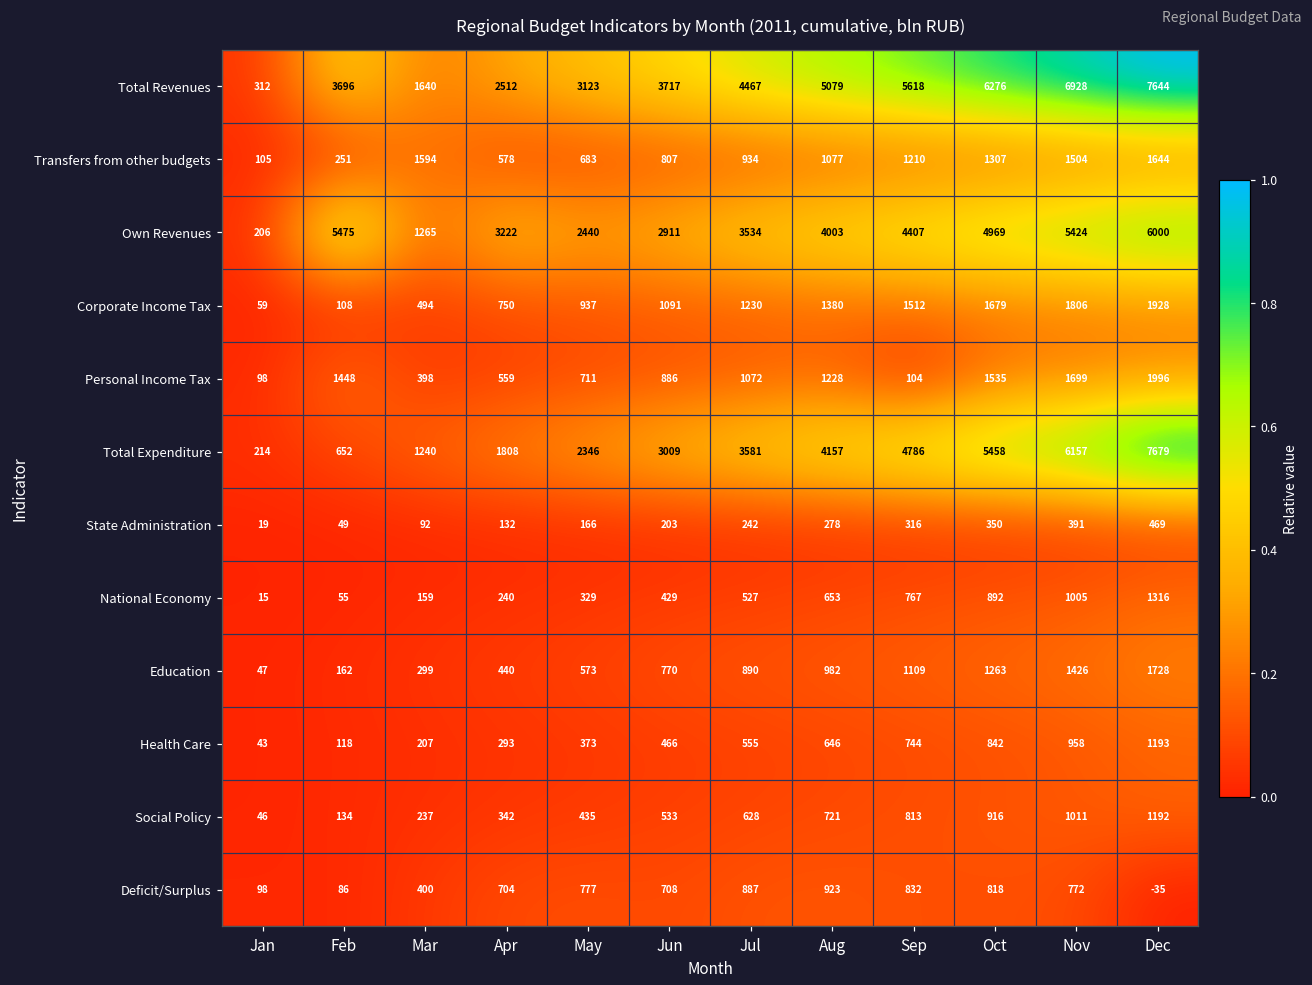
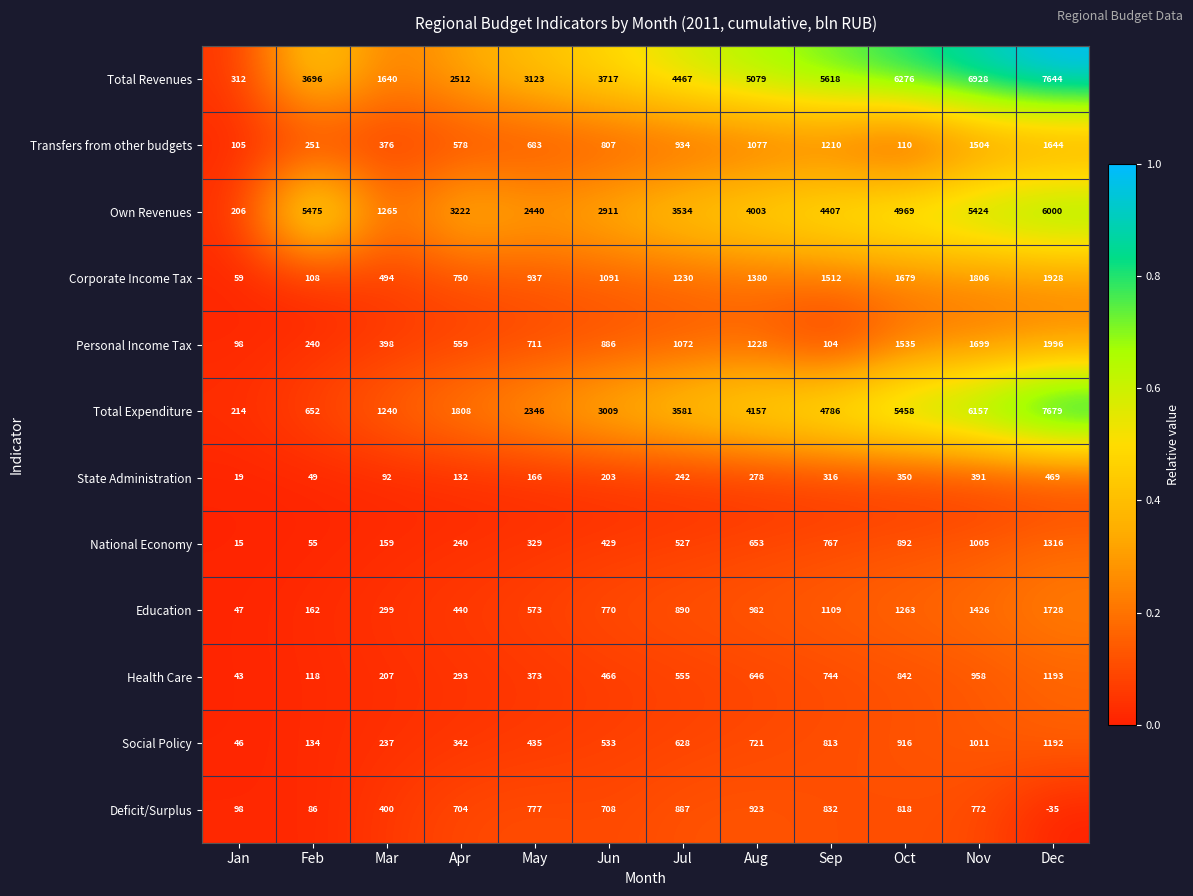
  {
    "Total Revenues": {
      "Jan": 312,
      "Feb": 3696,
      "Mar": 1640,
      "Apr": 2512,
      "May": 3123,
      "Jun": 3717,
      "Jul": 4467,
      "Aug": 5079,
      "Sep": 5618,
      "Oct": 6276,
      "Nov": 6928,
      "Dec": 7644
    },
    "Transfers from other budgets": {
      "Jan": 105,
      "Feb": 251,
-     "Mar": 1594,
+     "Mar": 376,
      "Apr": 578,
      "May": 683,
      "Jun": 807,
      "Jul": 934,
      "Aug": 1077,
      "Sep": 1210,
-     "Oct": 1307,
+     "Oct": 110,
      "Nov": 1504,
      "Dec": 1644
    },
    "Own Revenues": {
      "Jan": 206,
      "Feb": 5475,
      "Mar": 1265,
      "Apr": 3222,
      "May": 2440,
      "Jun": 2911,
      "Jul": 3534,
      "Aug": 4003,
      "Sep": 4407,
      "Oct": 4969,
      "Nov": 5424,
      "Dec": 6000
    },
    "Corporate Income Tax": {
      "Jan": 59,
      "Feb": 108,
      "Mar": 494,
      "Apr": 750,
      "May": 937,
      "Jun": 1091,
      "Jul": 1230,
      "Aug": 1380,
      "Sep": 1512,
      "Oct": 1679,
      "Nov": 1806,
      "Dec": 1928
    },
    "Personal Income Tax": {
      "Jan": 98,
-     "Feb": 1448,
+     "Feb": 240,
      "Mar": 398,
      "Apr": 559,
      "May": 711,
      "Jun": 886,
      "Jul": 1072,
      "Aug": 1228,
      "Sep": 104,
      "Oct": 1535,
      "Nov": 1699,
      "Dec": 1996
    },
    "Total Expenditure": {
      "Jan": 214,
      "Feb": 652,
      "Mar": 1240,
      "Apr": 1808,
      "May": 2346,
      "Jun": 3009,
      "Jul": 3581,
      "Aug": 4157,
      "Sep": 4786,
      "Oct": 5458,
      "Nov": 6157,
      "Dec": 7679
    },
    "State Administration": {
      "Jan": 19,
      "Feb": 49,
      "Mar": 92,
      "Apr": 132,
      "May": 166,
      "Jun": 203,
      "Jul": 242,
      "Aug": 278,
      "Sep": 316,
      "Oct": 350,
      "Nov": 391,
      "Dec": 469
    },
    "National Economy": {
      "Jan": 15,
      "Feb": 55,
      "Mar": 159,
      "Apr": 240,
      "May": 329,
      "Jun": 429,
      "Jul": 527,
      "Aug": 653,
      "Sep": 767,
      "Oct": 892,
      "Nov": 1005,
      "Dec": 1316
    },
    "Education": {
      "Jan": 47,
      "Feb": 162,
      "Mar": 299,
      "Apr": 440,
      "May": 573,
      "Jun": 770,
      "Jul": 890,
      "Aug": 982,
      "Sep": 1109,
      "Oct": 1263,
      "Nov": 1426,
      "Dec": 1728
    },
    "Health Care": {
      "Jan": 43,
      "Feb": 118,
      "Mar": 207,
      "Apr": 293,
      "May": 373,
      "Jun": 466,
      "Jul": 555,
      "Aug": 646,
      "Sep": 744,
      "Oct": 842,
      "Nov": 958,
      "Dec": 1193
    },
    "Social Policy": {
      "Jan": 46,
      "Feb": 134,
      "Mar": 237,
      "Apr": 342,
      "May": 435,
      "Jun": 533,
      "Jul": 628,
      "Aug": 721,
      "Sep": 813,
      "Oct": 916,
      "Nov": 1011,
      "Dec": 1192
    },
    "Deficit/Surplus": {
      "Jan": 98,
      "Feb": 86,
      "Mar": 400,
      "Apr": 704,
      "May": 777,
      "Jun": 708,
      "Jul": 887,
      "Aug": 923,
      "Sep": 832,
      "Oct": 818,
      "Nov": 772,
      "Dec": -35
    }
  }
